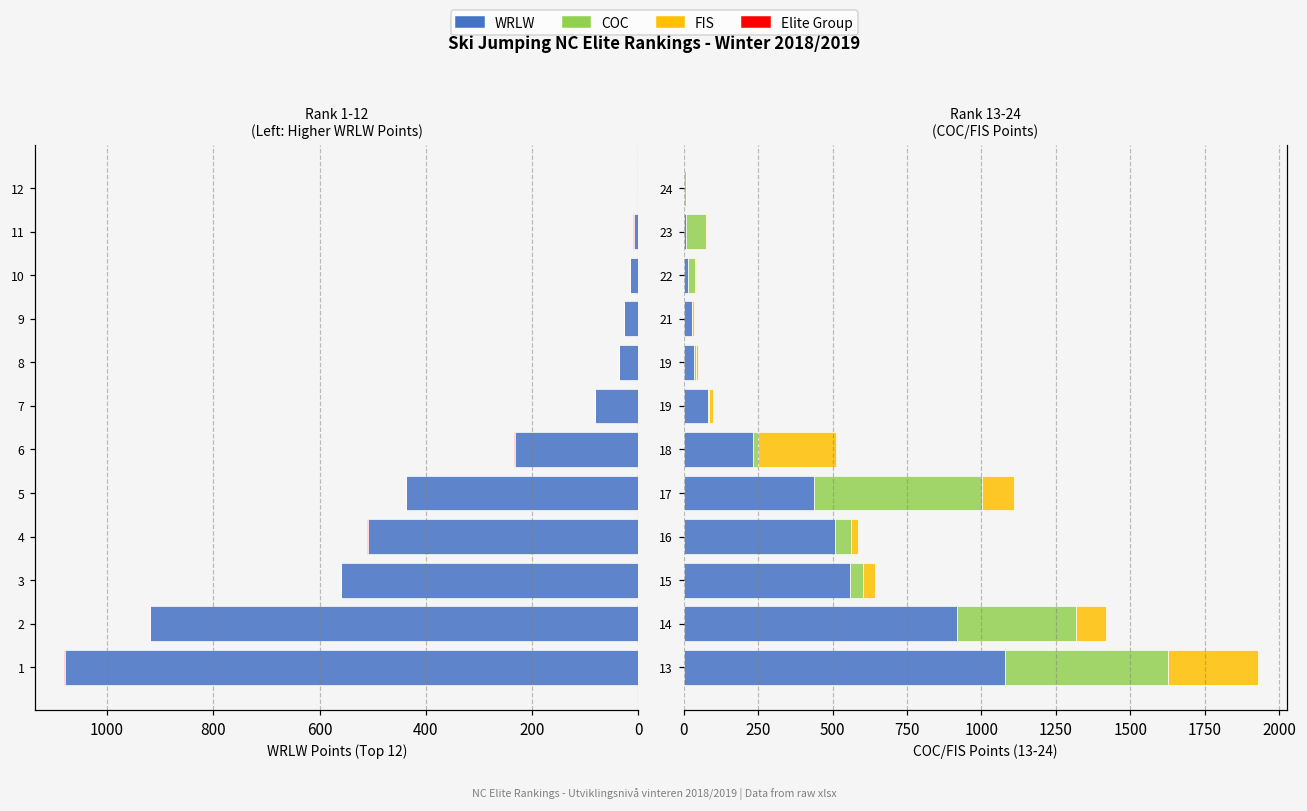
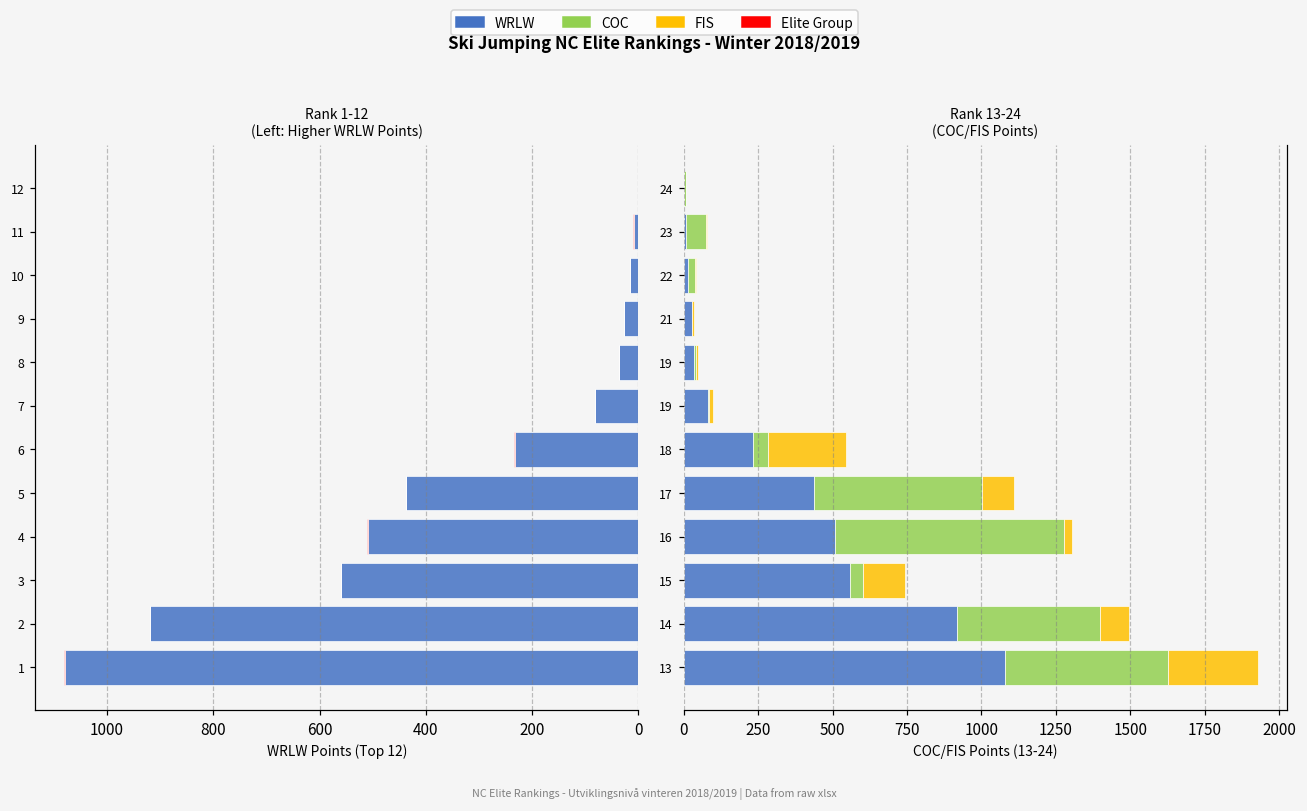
  {
    "Rank 1-12 (Left: Higher WRLW Points)": {
      "FIS": {
        "12": 0,
        "11": 10,
        "10": 20,
        "9": 30,
        "8": 40,
        "7": 80,
        "6": 230,
        "5": 440,
        "4": 510,
        "3": 560,
        "2": 920,
        "1": 1080
      }
    },
    "Rank 13-24 (COC/FIS Points)": {
      "WRLW": {
        "24": 0,
        "22": 20,
        "21": 30,
        "18": 230,
        "17": 440,
        "16": 510,
        "15": 560,
        "14": 920,
        "13": 1080
      },
      "COC": {
        "23": 70,
        "22": 20,
-       "18": 20,
+       "18": 50,
        "17": 560,
-       "16": 50,
+       "16": 770,
        "15": 40,
-       "14": 400,
+       "14": 480,
        "13": 550
      },
      "FIS": {
        "24": 0,
        "18": 260,
        "17": 110,
        "16": 30,
-       "15": 40,
+       "15": 140,
        "14": 100,
        "13": 300
      }
    }
  }
